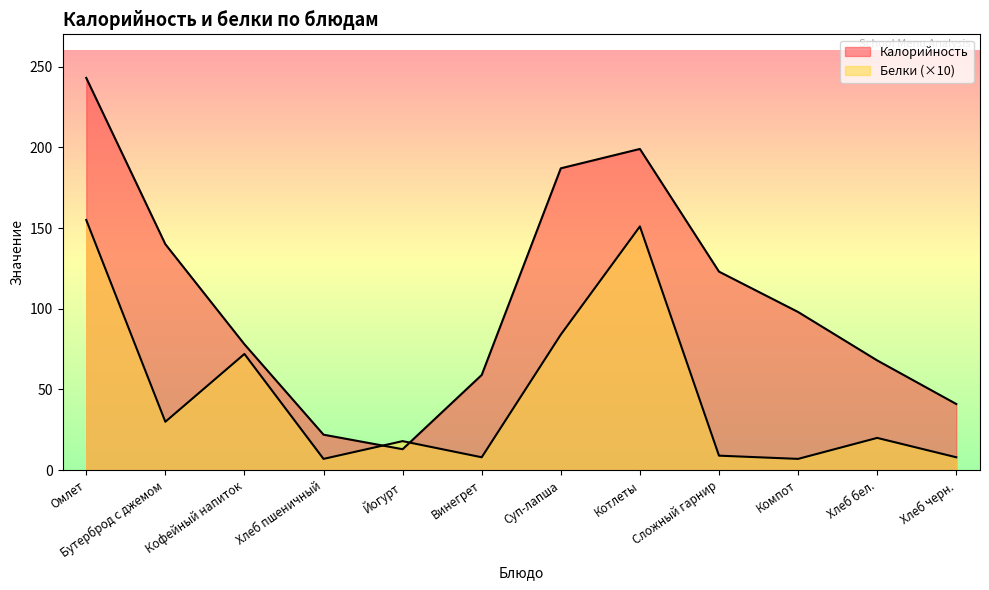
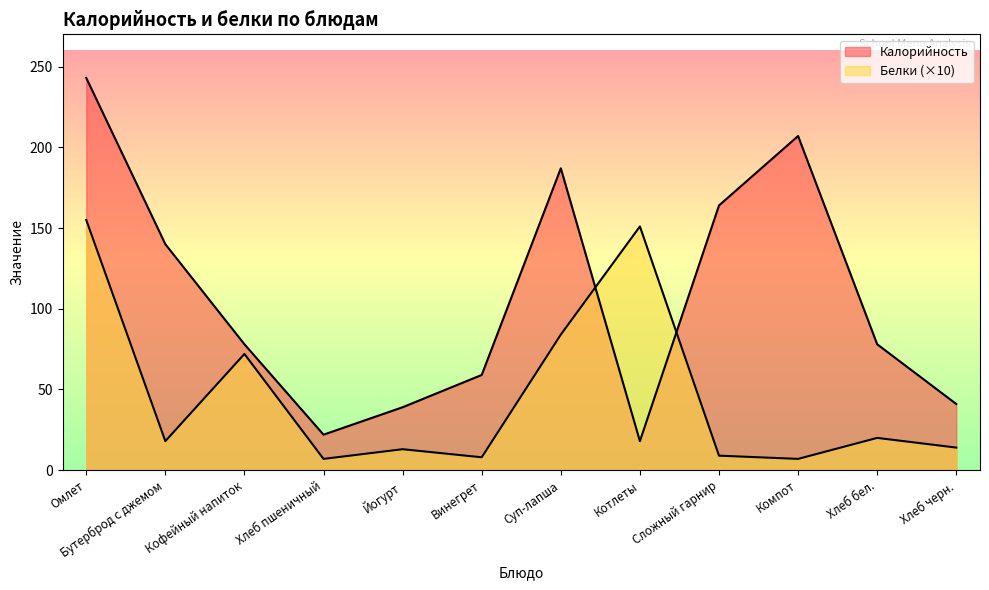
  {
    "Калорийность": {
      "Омлет": 243,
      "Бутерброд с джемом": 140,
      "Кофейный напиток": 78,
      "Хлеб пшеничный": 22,
-     "Йогурт": 13,
+     "Йогурт": 39,
      "Винегрет": 59,
      "Суп-лапша": 187,
-     "Котлеты": 199,
-     "Сложный гарнир": 123,
-     "Компот": 98,
-     "Хлеб бел.": 68,
+     "Котлеты": 18,
+     "Сложный гарнир": 164,
+     "Компот": 207,
+     "Хлеб бел.": 78,
      "Хлеб черн.": 41
    },
    "Белки (×10)": {
      "Омлет": 155,
-     "Бутерброд с джемом": 30,
+     "Бутерброд с джемом": 18,
      "Кофейный напиток": 72,
      "Хлеб пшеничный": 7,
-     "Йогурт": 18,
+     "Йогурт": 13,
      "Винегрет": 8,
      "Суп-лапша": 84,
      "Котлеты": 151,
      "Сложный гарнир": 9,
      "Компот": 7,
      "Хлеб бел.": 20,
-     "Хлеб черн.": 8
+     "Хлеб черн.": 14
    }
  }
